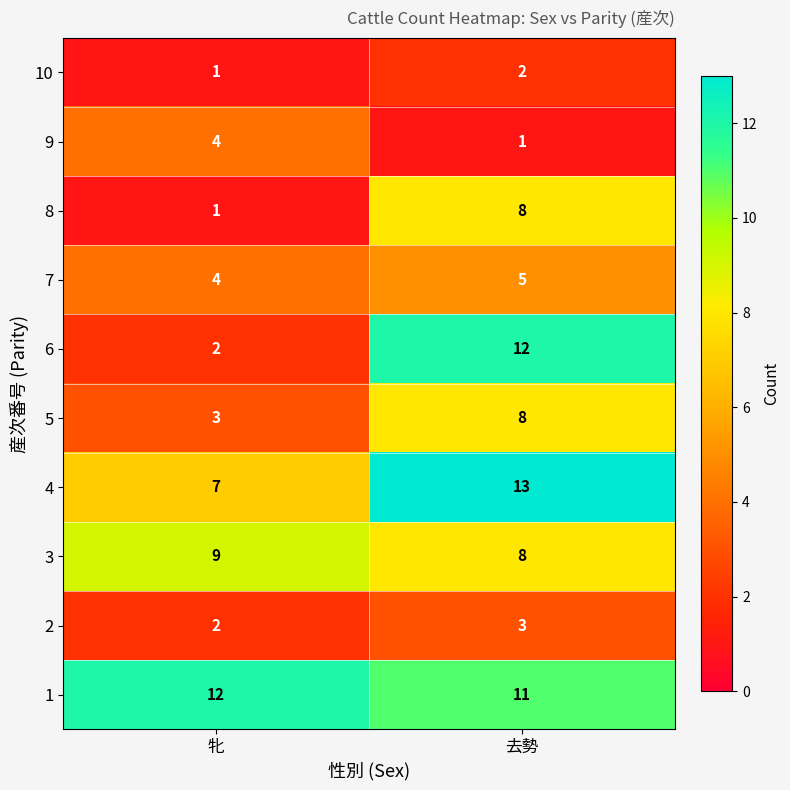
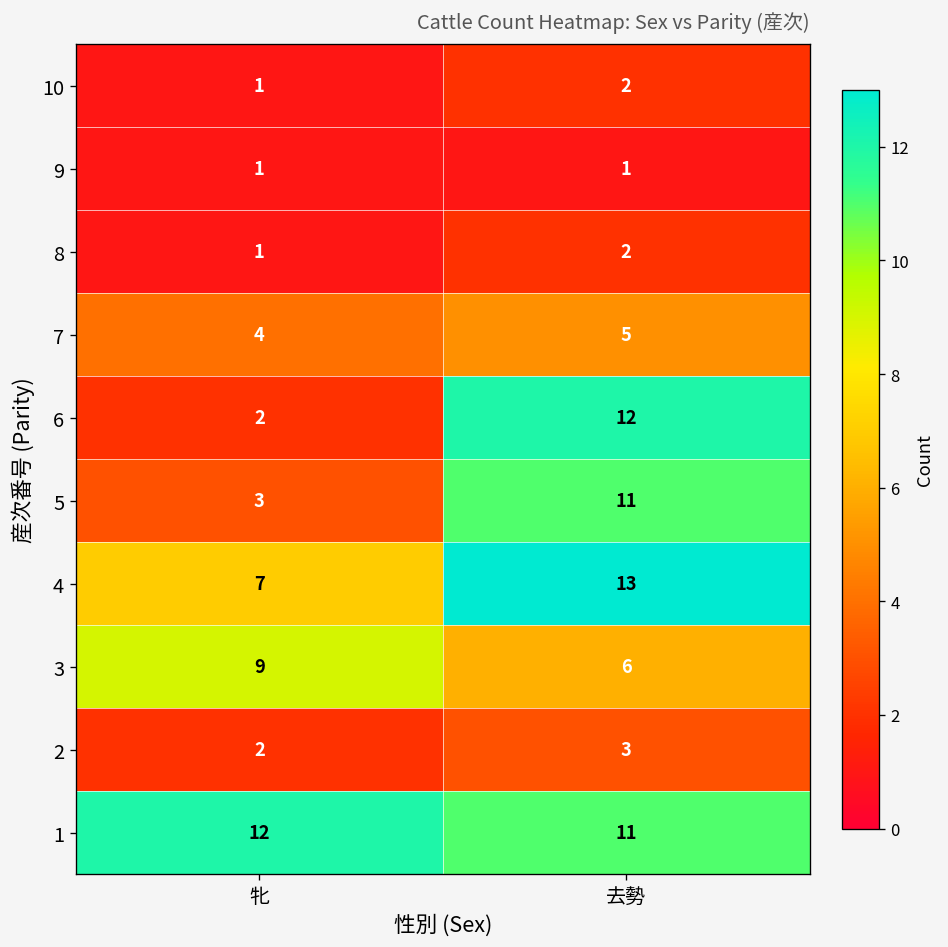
  {
    "10": {
      "牝": 1,
      "去勢": 2
    },
    "9": {
-     "牝": 4,
+     "牝": 1,
      "去勢": 1
    },
    "8": {
      "牝": 1,
-     "去勢": 8
+     "去勢": 2
    },
    "7": {
      "牝": 4,
      "去勢": 5
    },
    "6": {
      "牝": 2,
      "去勢": 12
    },
    "5": {
      "牝": 3,
-     "去勢": 8
+     "去勢": 11
    },
    "4": {
      "牝": 7,
      "去勢": 13
    },
    "3": {
      "牝": 9,
-     "去勢": 8
+     "去勢": 6
    },
    "2": {
      "牝": 2,
      "去勢": 3
    },
    "1": {
      "牝": 12,
      "去勢": 11
    }
  }
